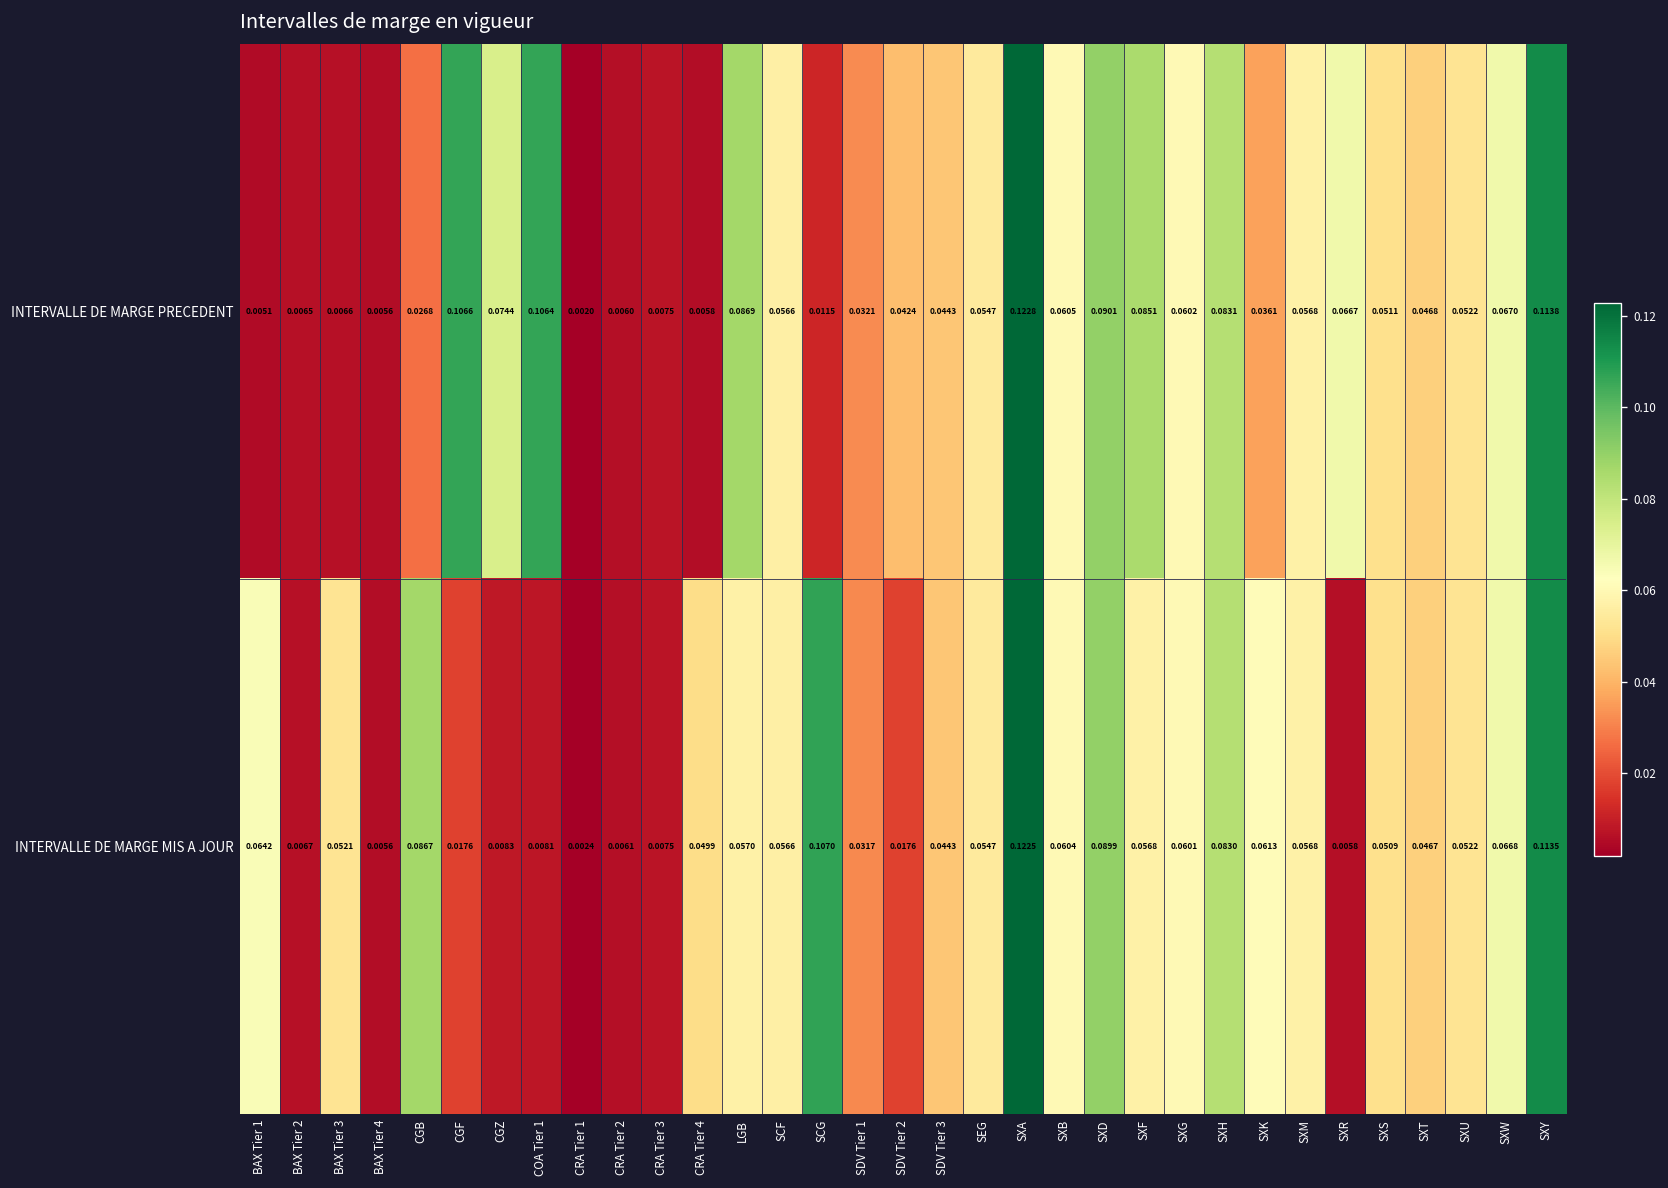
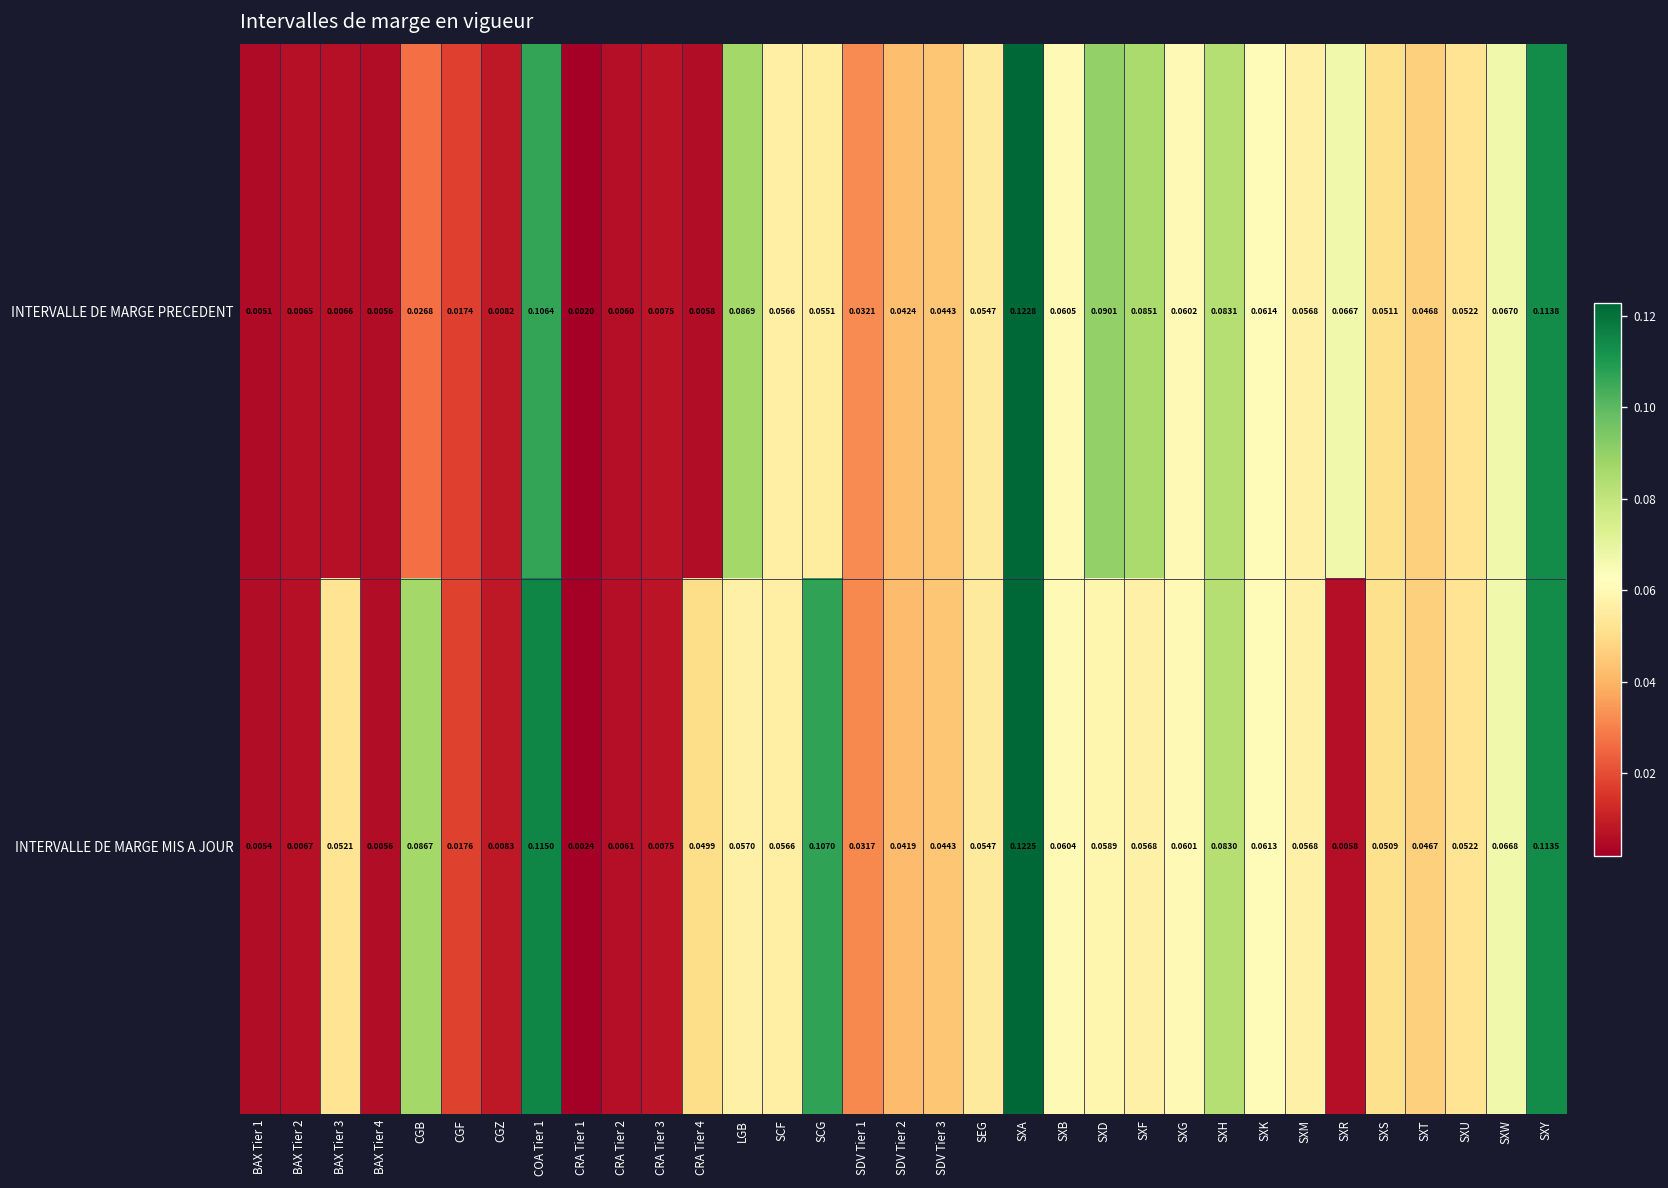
  {
    "INTERVALLE DE MARGE PRECEDENT": {
      "BAX Tier 1": 0.0051,
      "BAX Tier 2": 0.0065,
      "BAX Tier 3": 0.0066,
      "BAX Tier 4": 0.0056,
      "CGB": 0.0268,
-     "CGF": 0.1066,
-     "CGZ": 0.0744,
+     "CGF": 0.0174,
+     "CGZ": 0.0082,
      "COA Tier 1": 0.1064,
      "CRA Tier 1": 0.0020,
      "CRA Tier 2": 0.0060,
      "CRA Tier 3": 0.0075,
      "CRA Tier 4": 0.0058,
      "LGB": 0.0869,
      "SCF": 0.0566,
-     "SCG": 0.0115,
+     "SCG": 0.0551,
      "SDV Tier 1": 0.0321,
      "SDV Tier 2": 0.0424,
      "SDV Tier 3": 0.0443,
      "SEG": 0.0547,
      "SXA": 0.1228,
      "SXB": 0.0605,
      "SXD": 0.0901,
      "SXF": 0.0851,
      "SXG": 0.0602,
      "SXH": 0.0831,
-     "SXK": 0.0361,
+     "SXK": 0.0614,
      "SXM": 0.0568,
      "SXR": 0.0667,
      "SXS": 0.0511,
      "SXT": 0.0468,
      "SXU": 0.0522,
      "SXW": 0.0670,
      "SXY": 0.1138
    },
    "INTERVALLE DE MARGE MIS A JOUR": {
-     "BAX Tier 1": 0.0642,
+     "BAX Tier 1": 0.0054,
      "BAX Tier 2": 0.0067,
      "BAX Tier 3": 0.0521,
      "BAX Tier 4": 0.0056,
      "CGB": 0.0867,
      "CGF": 0.0176,
      "CGZ": 0.0083,
-     "COA Tier 1": 0.0081,
+     "COA Tier 1": 0.1150,
      "CRA Tier 1": 0.0024,
      "CRA Tier 2": 0.0061,
      "CRA Tier 3": 0.0075,
      "CRA Tier 4": 0.0499,
      "LGB": 0.0570,
      "SCF": 0.0566,
      "SCG": 0.1070,
      "SDV Tier 1": 0.0317,
-     "SDV Tier 2": 0.0176,
+     "SDV Tier 2": 0.0419,
      "SDV Tier 3": 0.0443,
      "SEG": 0.0547,
      "SXA": 0.1225,
      "SXB": 0.0604,
-     "SXD": 0.0899,
+     "SXD": 0.0589,
      "SXF": 0.0568,
      "SXG": 0.0601,
      "SXH": 0.0830,
      "SXK": 0.0613,
      "SXM": 0.0568,
      "SXR": 0.0058,
      "SXS": 0.0509,
      "SXT": 0.0467,
      "SXU": 0.0522,
      "SXW": 0.0668,
      "SXY": 0.1135
    }
  }
